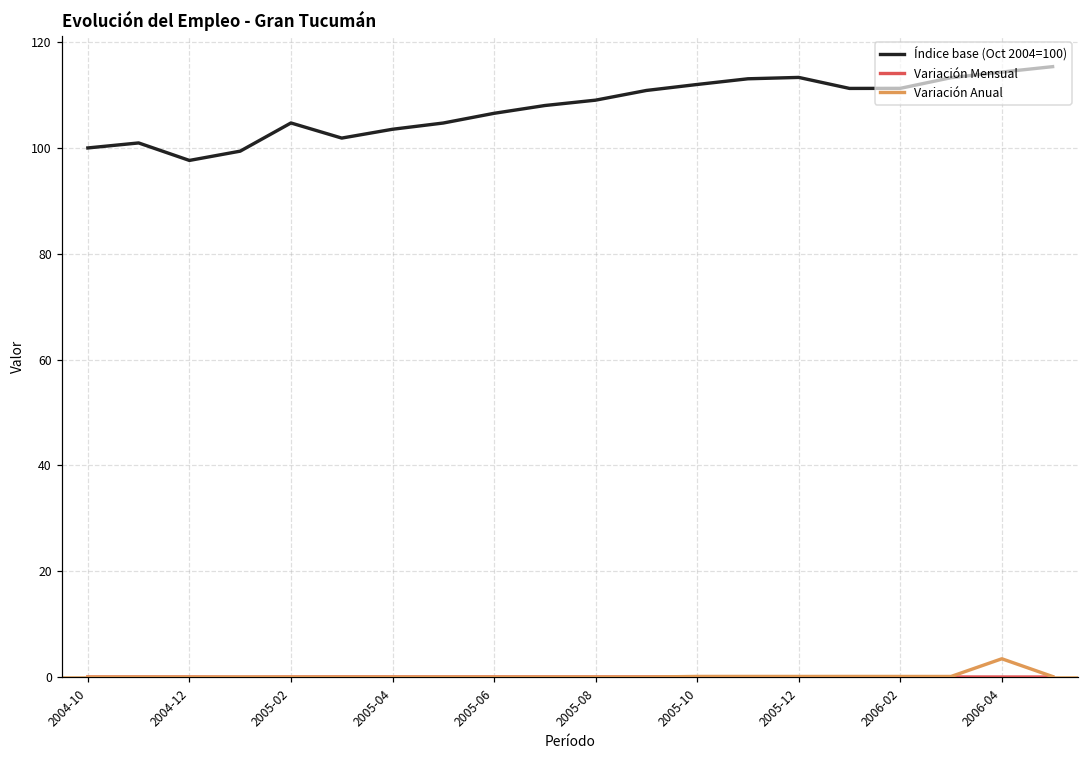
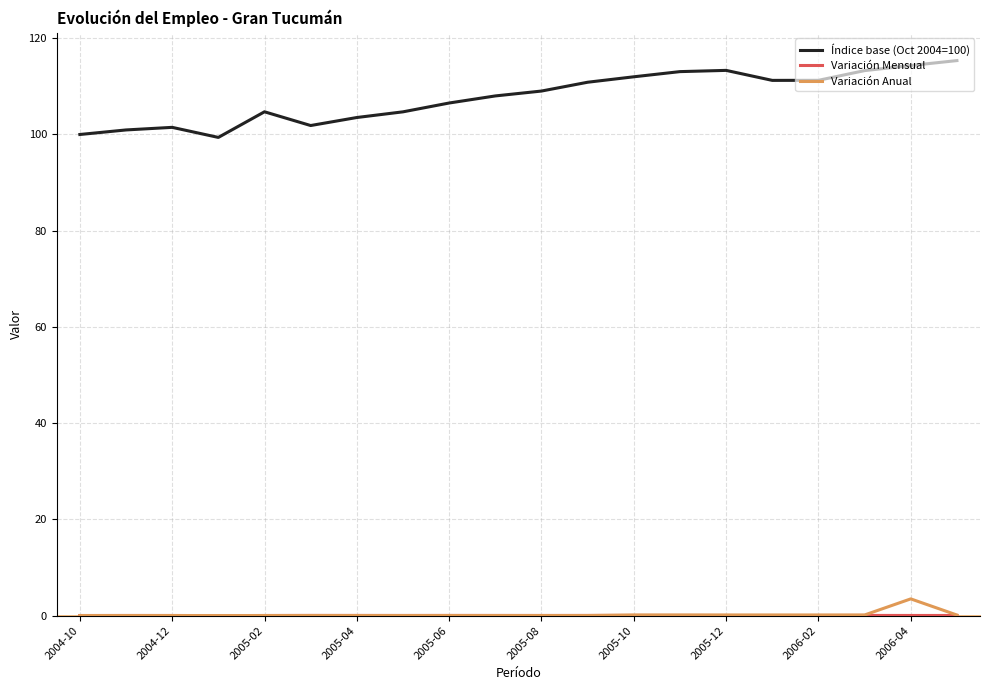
  {
    "Índice base (Oct 2004=100)": {
      "2004-10": 100,
-     "2004-12": 98,
+     "2004-12": 101,
      "2005-02": 105,
      "2005-04": 104,
      "2005-06": 107,
      "2005-08": 109,
      "2005-10": 112,
      "2005-12": 113
    },
    "Variación Mensual": {
      "2006-04": 0
    },
    "Variación Anual": {
      "2006-04": 3
    }
  }
